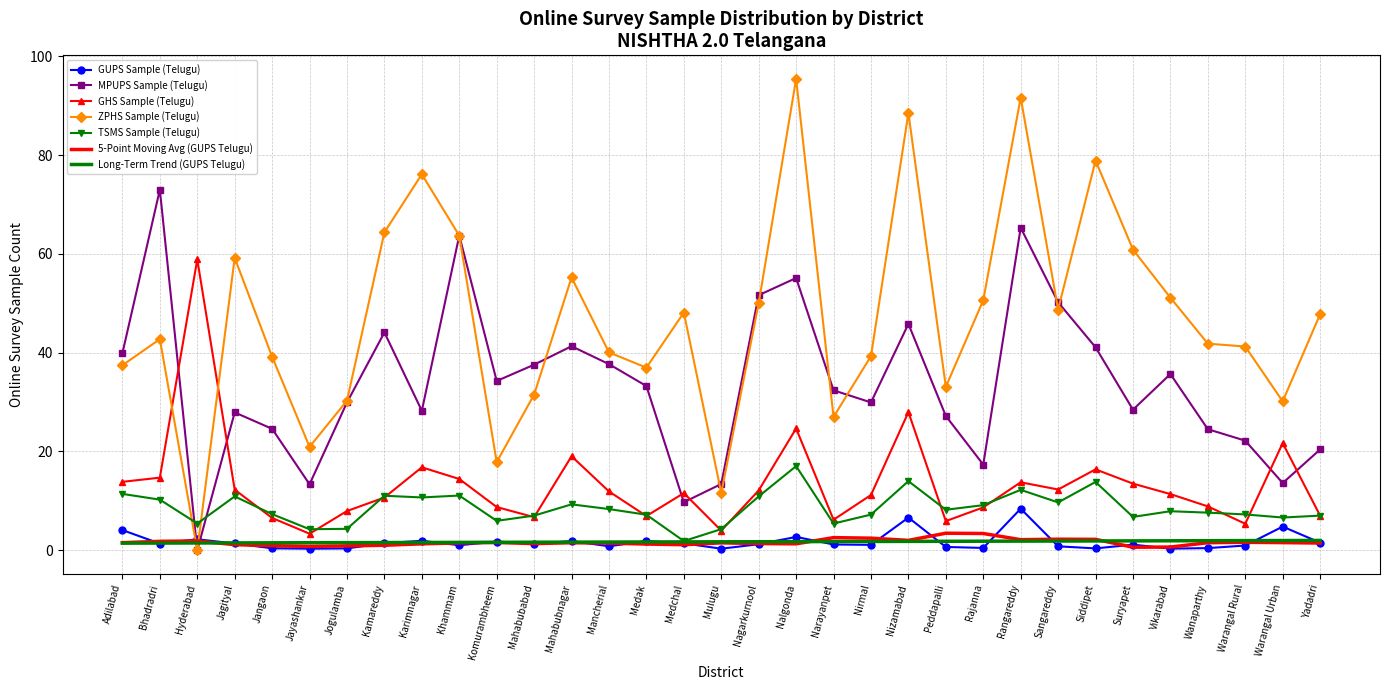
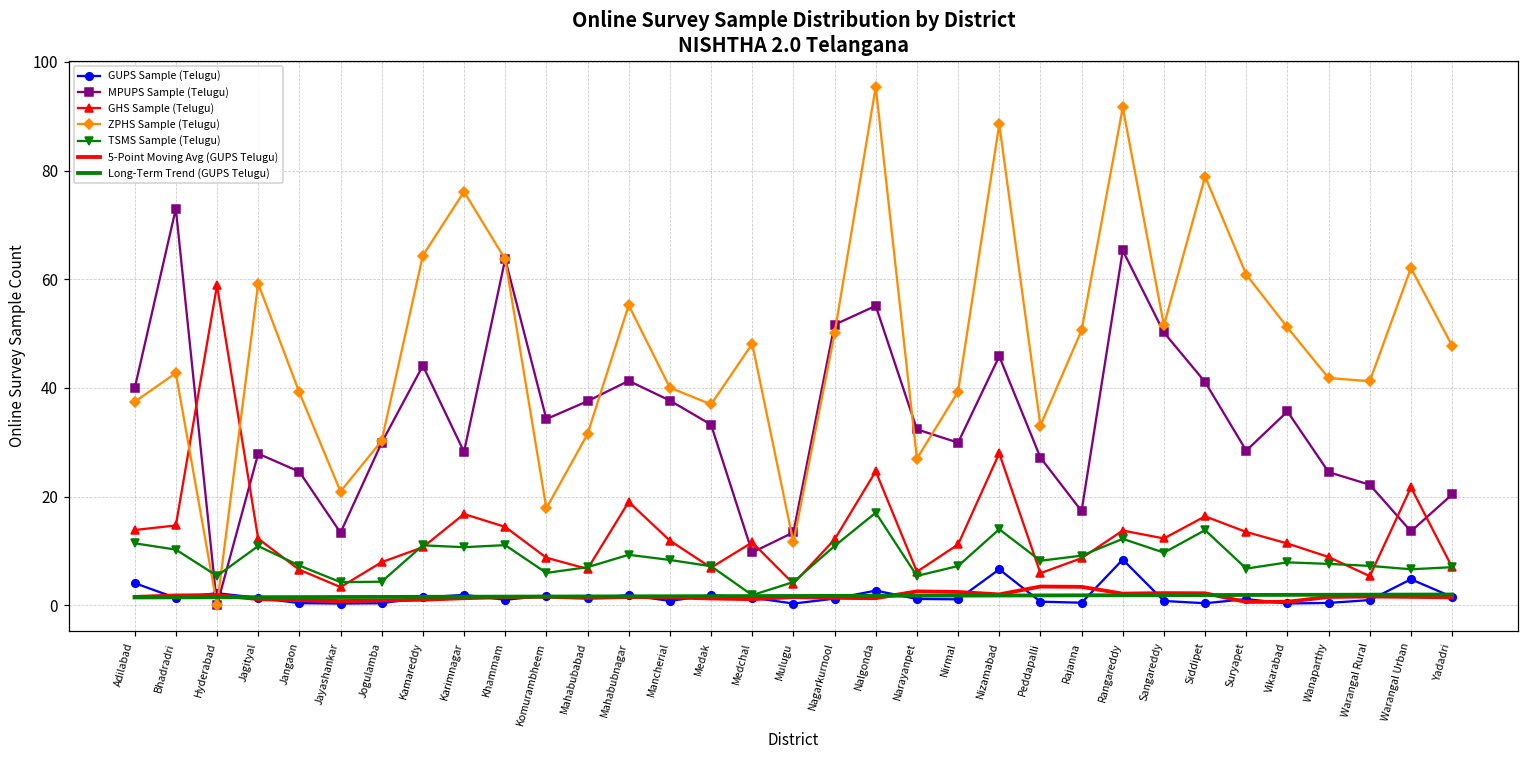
  {
    "GUPS Sample (Telugu)": {
      "Adilabad": 4,
      "Jangaon": 0,
      "Mancherial": 1,
      "Mulugu": 0,
      "Nalgonda": 3,
      "Narayanpet": 1,
      "Nirmal": 1,
      "Nizamabad": 7,
      "Peddapalli": 1,
      "Rajanna": 0,
      "Rangareddy": 8,
      "Sangareddy": 1,
      "Siddipet": 0,
      "Suryapet": 1,
      "Wanaparthy": 0,
      "Warangal Rural": 1,
      "Warangal Urban": 5
    },
    "MPUPS Sample (Telugu)": {
      "Adilabad": 40,
      "Bhadradri": 73,
      "Jagityal": 28,
      "Jangaon": 25,
      "Jayashankar": 13,
      "Kamareddy": 44,
      "Karimnagar": 28,
      "Komurambheem": 34,
      "Mahabubabad": 38,
      "Mahabubnagar": 41,
      "Mancherial": 38,
      "Medak": 33,
      "Medchal": 10,
      "Mulugu": 13,
      "Nagarkurnool": 52,
      "Nalgonda": 55,
      "Narayanpet": 32,
      "Nirmal": 30,
      "Nizamabad": 46,
      "Peddapalli": 27,
      "Rajanna": 17,
      "Rangareddy": 65,
      "Sangareddy": 50,
      "Siddipet": 41,
      "Suryapet": 28,
      "Vikarabad": 36,
      "Wanaparthy": 25,
      "Warangal Rural": 22,
      "Warangal Urban": 14,
      "Yadadri": 20
    },
    "ZPHS Sample (Telugu)": {
      "Adilabad": 37,
      "Bhadradri": 43,
      "Jagityal": 59,
      "Jangaon": 39,
      "Jayashankar": 21,
      "Kamareddy": 64,
      "Karimnagar": 76,
      "Komurambheem": 18,
      "Mahabubabad": 32,
      "Mahabubnagar": 55,
      "Mancherial": 40,
      "Medak": 37,
      "Medchal": 48,
      "Mulugu": 12,
      "Nagarkurnool": 50,
      "Nalgonda": 95,
      "Narayanpet": 27,
      "Nirmal": 39,
      "Nizamabad": 89,
      "Peddapalli": 33,
      "Rajanna": 51,
      "Rangareddy": 92,
-     "Sangareddy": 49,
+     "Sangareddy": 52,
      "Siddipet": 79,
      "Suryapet": 61,
      "Vikarabad": 51,
      "Wanaparthy": 42,
      "Warangal Rural": 41,
-     "Warangal Urban": 30,
+     "Warangal Urban": 62,
      "Yadadri": 48
    }
  }
